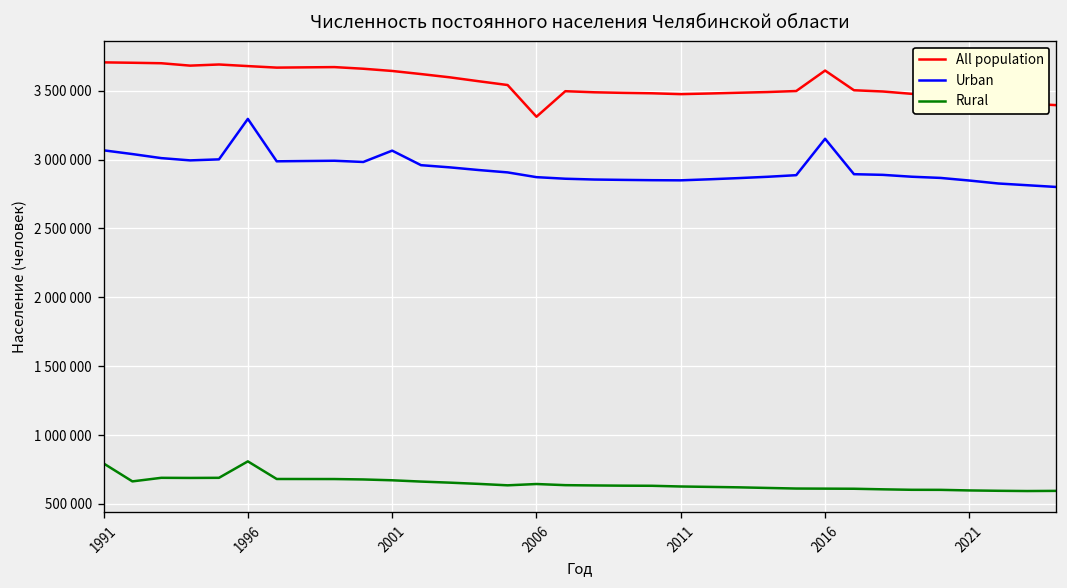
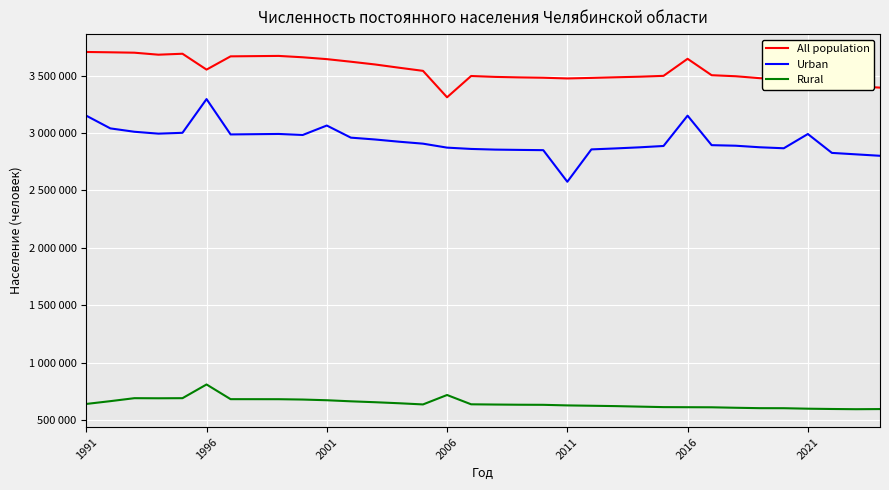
  {
    "All population": {
      "1991": 3710000,
-     "1996": 3680000,
+     "1996": 3550000,
      "2001": 3640000,
      "2006": 3310000,
      "2011": 3480000,
      "2016": 3650000
    },
    "Urban": {
-     "1991": 3070000,
+     "1991": 3150000,
      "1996": 3300000,
      "2001": 3070000,
      "2006": 2870000,
-     "2011": 2850000,
+     "2011": 2580000,
      "2016": 3150000,
-     "2021": 2850000
+     "2021": 2990000
    },
    "Rural": {
-     "1991": 790000,
+     "1991": 640000,
      "1996": 810000,
      "2001": 670000,
-     "2006": 640000,
+     "2006": 720000,
      "2011": 630000,
      "2016": 610000,
      "2021": 600000
    }
  }
